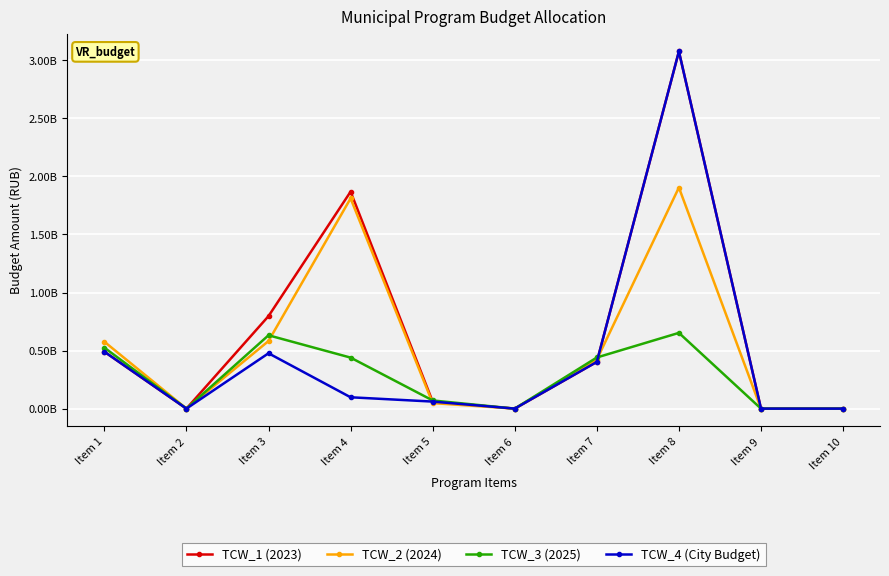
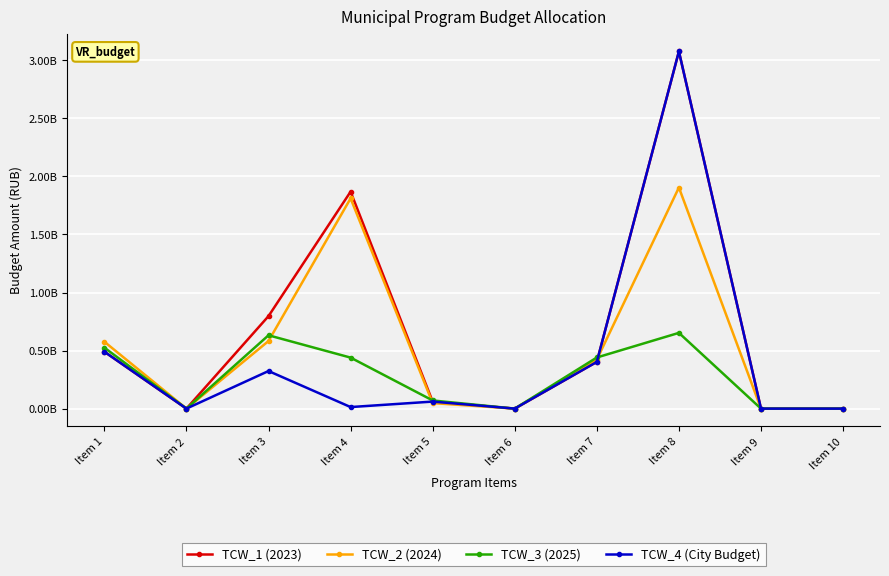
  {
    "TCW_1 (2023)": {
      "Item 3": 800000000,
      "Item 4": 1870000000
    },
    "TCW_2 (2024)": {
      "Item 1": 580000000,
      "Item 3": 580000000,
      "Item 4": 1810000000,
      "Item 8": 1900000000
    },
    "TCW_3 (2025)": {
      "Item 1": 530000000,
      "Item 3": 630000000,
      "Item 4": 440000000,
      "Item 8": 650000000
    },
    "TCW_4 (City Budget)": {
-     "Item 3": 480000000,
-     "Item 4": 100000000
+     "Item 3": 320000000,
+     "Item 4": 10000000
    }
  }
